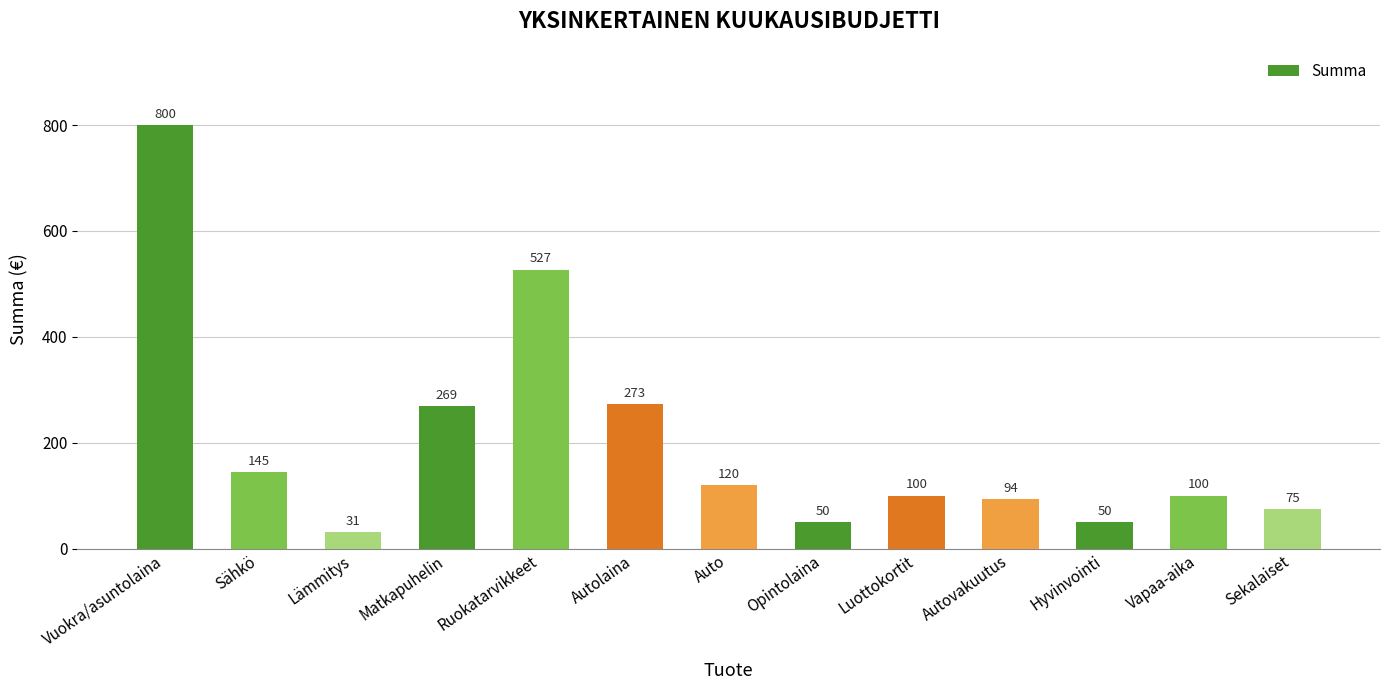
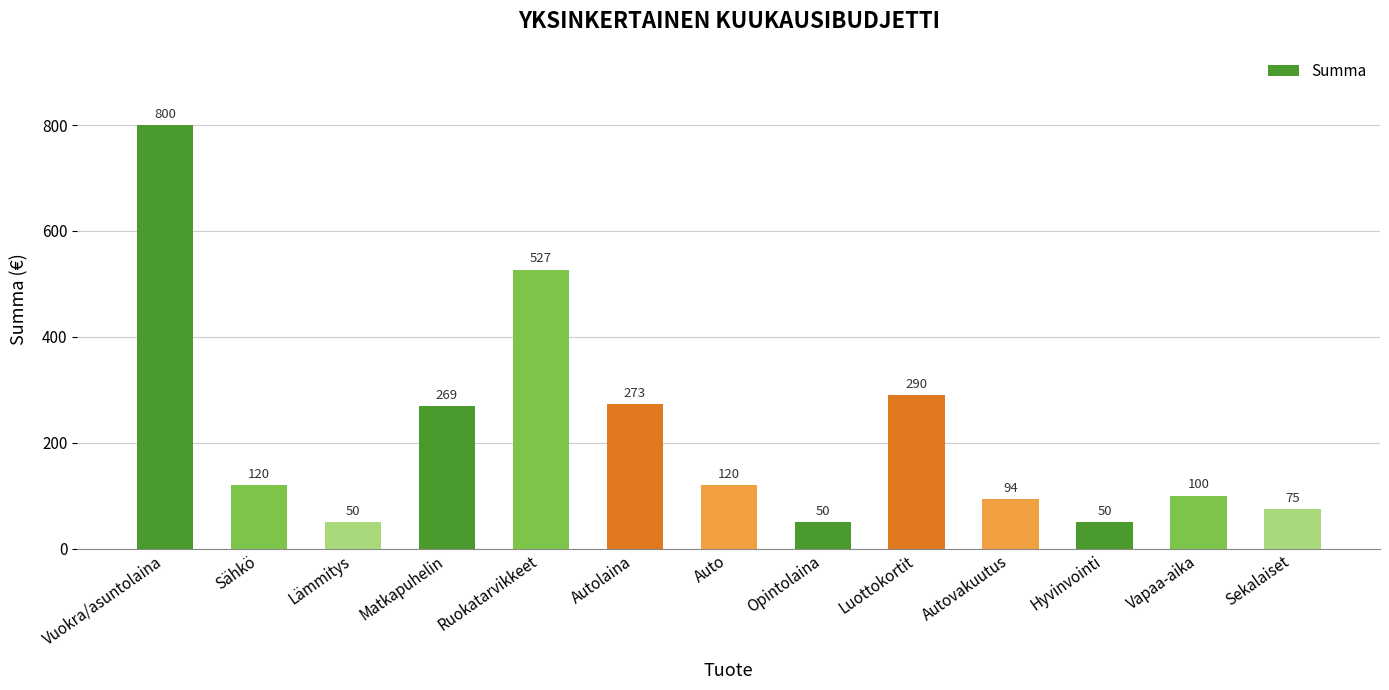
  {
    "Vuokra/asuntolaina": 800,
-   "Sähkö": 145,
-   "Lämmitys": 31,
+   "Sähkö": 120,
+   "Lämmitys": 50,
    "Matkapuhelin": 269,
    "Ruokatarvikkeet": 527,
    "Autolaina": 273,
    "Auto": 120,
    "Opintolaina": 50,
-   "Luottokortit": 100,
+   "Luottokortit": 290,
    "Autovakuutus": 94,
    "Hyvinvointi": 50,
    "Vapaa-aika": 100,
    "Sekalaiset": 75
  }
